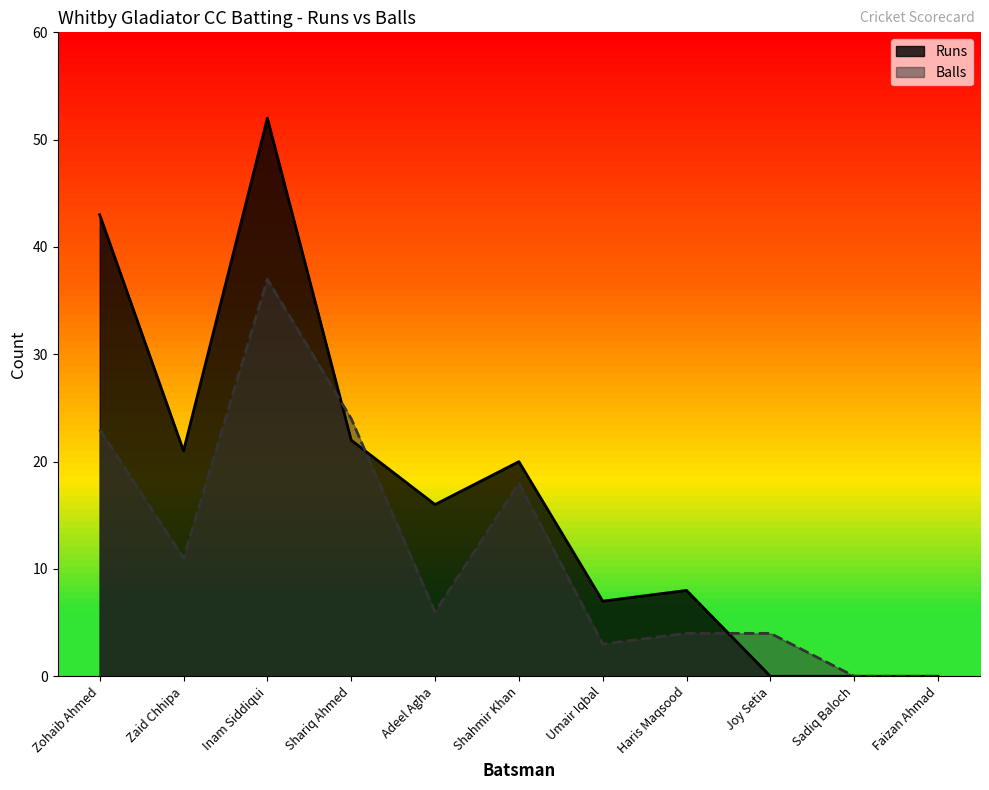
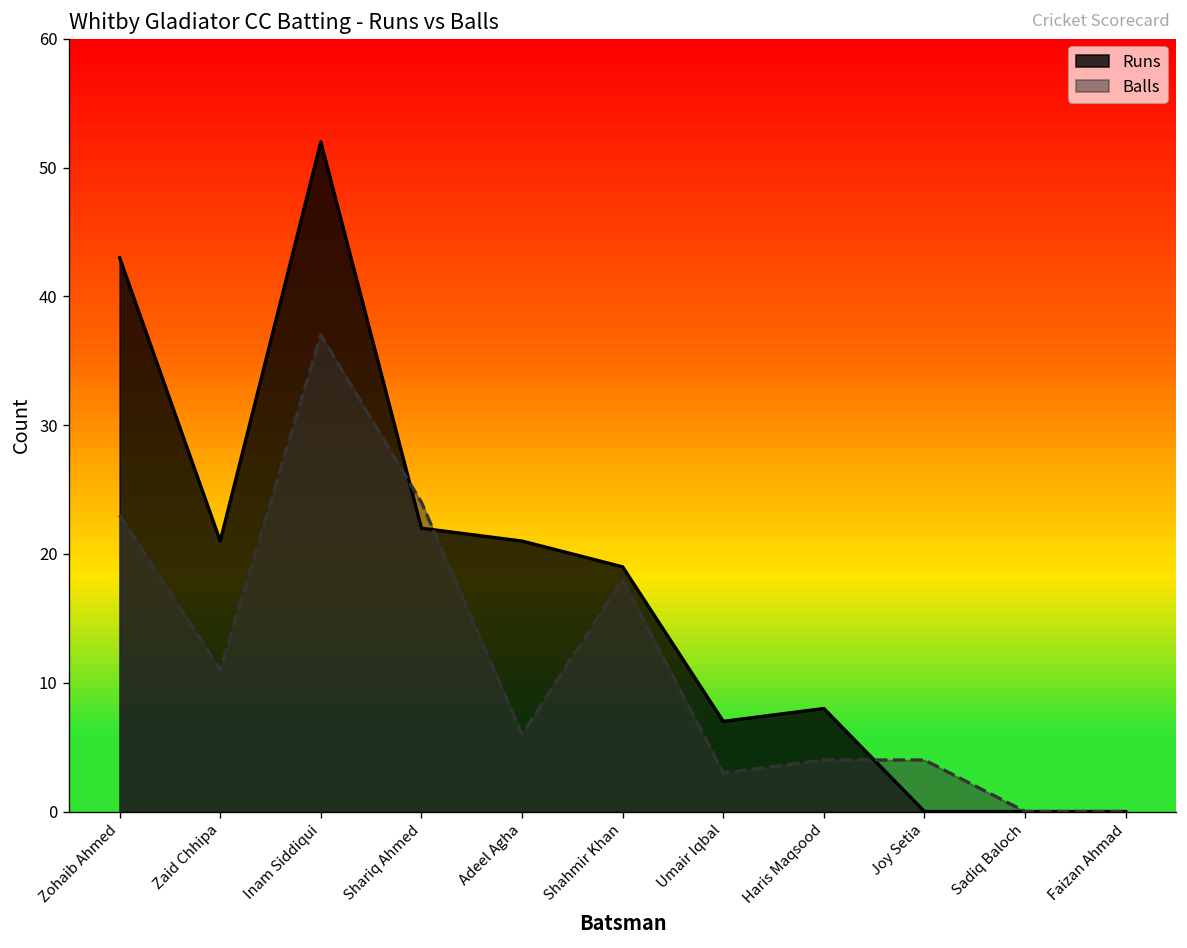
  {
    "Runs": {
      "Zohaib Ahmed": 43,
      "Zaid Chhipa": 21,
      "Inam Siddiqui": 52,
      "Shariq Ahmed": 22,
-     "Adeel Agha": 16,
-     "Shahmir Khan": 20,
+     "Adeel Agha": 21,
+     "Shahmir Khan": 19,
      "Umair Iqbal": 7,
      "Haris Maqsood": 8,
      "Joy Setia": 0
    },
    "Balls": {
      "Zohaib Ahmed": 23,
      "Zaid Chhipa": 11,
      "Inam Siddiqui": 37,
      "Shariq Ahmed": 24,
      "Adeel Agha": 6,
      "Shahmir Khan": 18,
      "Umair Iqbal": 3,
      "Haris Maqsood": 4,
      "Joy Setia": 4
    }
  }
